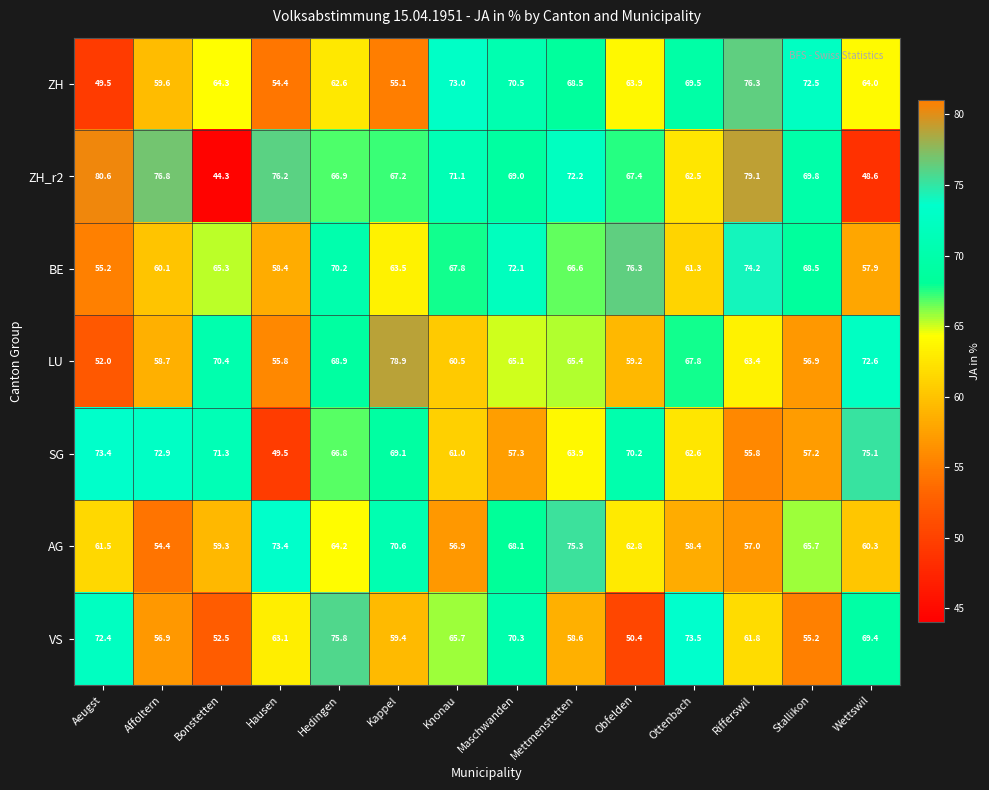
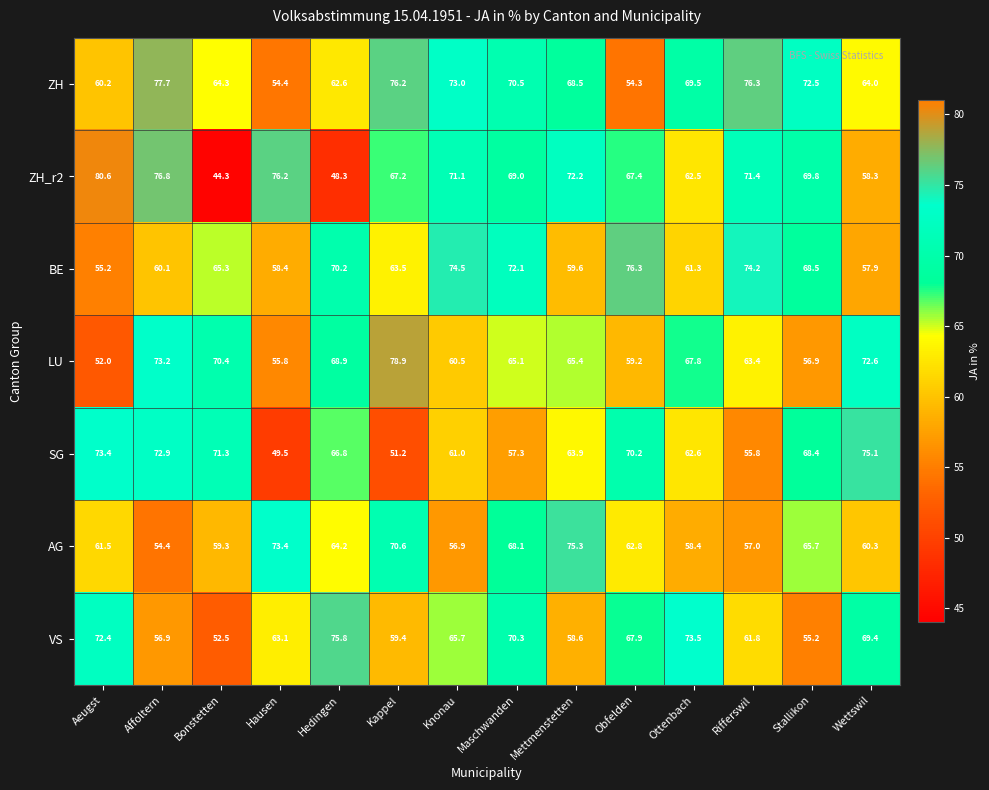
  {
    "ZH": {
-     "Aeugst": 49.5,
-     "Affoltern": 59.6,
+     "Aeugst": 60.2,
+     "Affoltern": 77.7,
      "Bonstetten": 64.3,
      "Hausen": 54.4,
      "Hedingen": 62.6,
-     "Kappel": 55.1,
+     "Kappel": 76.2,
      "Knonau": 73.0,
      "Maschwanden": 70.5,
      "Mettmenstetten": 68.5,
-     "Obfelden": 63.9,
+     "Obfelden": 54.3,
      "Ottenbach": 69.5,
      "Rifferswil": 76.3,
      "Wettswil": 64.0
    },
    "ZH_r2": {
      "Aeugst": 80.6,
      "Affoltern": 76.8,
      "Bonstetten": 44.3,
      "Hausen": 76.2,
-     "Hedingen": 66.9,
+     "Hedingen": 48.3,
      "Kappel": 67.2,
      "Knonau": 71.1,
      "Maschwanden": 69.0,
      "Mettmenstetten": 72.2,
      "Obfelden": 67.4,
      "Ottenbach": 62.5,
-     "Rifferswil": 79.1,
+     "Rifferswil": 71.4,
      "Stallikon": 69.8,
-     "Wettswil": 48.6
+     "Wettswil": 58.3
    },
    "BE": {
      "Aeugst": 55.2,
      "Affoltern": 60.1,
      "Bonstetten": 65.3,
      "Hausen": 58.4,
      "Hedingen": 70.2,
      "Kappel": 63.5,
-     "Knonau": 67.8,
+     "Knonau": 74.5,
      "Maschwanden": 72.1,
-     "Mettmenstetten": 66.6,
+     "Mettmenstetten": 59.6,
      "Obfelden": 76.3,
      "Ottenbach": 61.3,
      "Rifferswil": 74.2,
      "Stallikon": 68.5,
      "Wettswil": 57.9
    },
    "LU": {
      "Aeugst": 52.0,
-     "Affoltern": 58.7,
+     "Affoltern": 73.2,
      "Bonstetten": 70.4,
      "Hausen": 55.8,
      "Hedingen": 68.9,
      "Kappel": 78.9,
      "Knonau": 60.5,
      "Maschwanden": 65.1,
      "Mettmenstetten": 65.4,
      "Obfelden": 59.2,
      "Ottenbach": 67.8,
      "Rifferswil": 63.4,
      "Stallikon": 56.9,
      "Wettswil": 72.6
    },
    "SG": {
      "Aeugst": 73.4,
      "Affoltern": 72.9,
      "Bonstetten": 71.3,
      "Hausen": 49.5,
      "Hedingen": 66.8,
-     "Kappel": 69.1,
+     "Kappel": 51.2,
      "Knonau": 61.0,
      "Maschwanden": 57.3,
      "Mettmenstetten": 63.9,
      "Obfelden": 70.2,
      "Ottenbach": 62.6,
      "Rifferswil": 55.8,
-     "Stallikon": 57.2,
+     "Stallikon": 68.4,
      "Wettswil": 75.1
    },
    "AG": {
      "Aeugst": 61.5,
      "Affoltern": 54.4,
      "Bonstetten": 59.3,
      "Hausen": 73.4,
      "Hedingen": 64.2,
      "Kappel": 70.6,
      "Knonau": 56.9,
      "Maschwanden": 68.1,
      "Mettmenstetten": 75.3,
      "Obfelden": 62.8,
      "Ottenbach": 58.4,
      "Rifferswil": 57.0,
      "Stallikon": 65.7,
      "Wettswil": 60.3
    },
    "VS": {
      "Aeugst": 72.4,
      "Affoltern": 56.9,
      "Bonstetten": 52.5,
      "Hausen": 63.1,
      "Hedingen": 75.8,
      "Kappel": 59.4,
      "Knonau": 65.7,
      "Maschwanden": 70.3,
      "Mettmenstetten": 58.6,
-     "Obfelden": 50.4,
+     "Obfelden": 67.9,
      "Ottenbach": 73.5,
      "Rifferswil": 61.8,
      "Stallikon": 55.2,
      "Wettswil": 69.4
    }
  }
